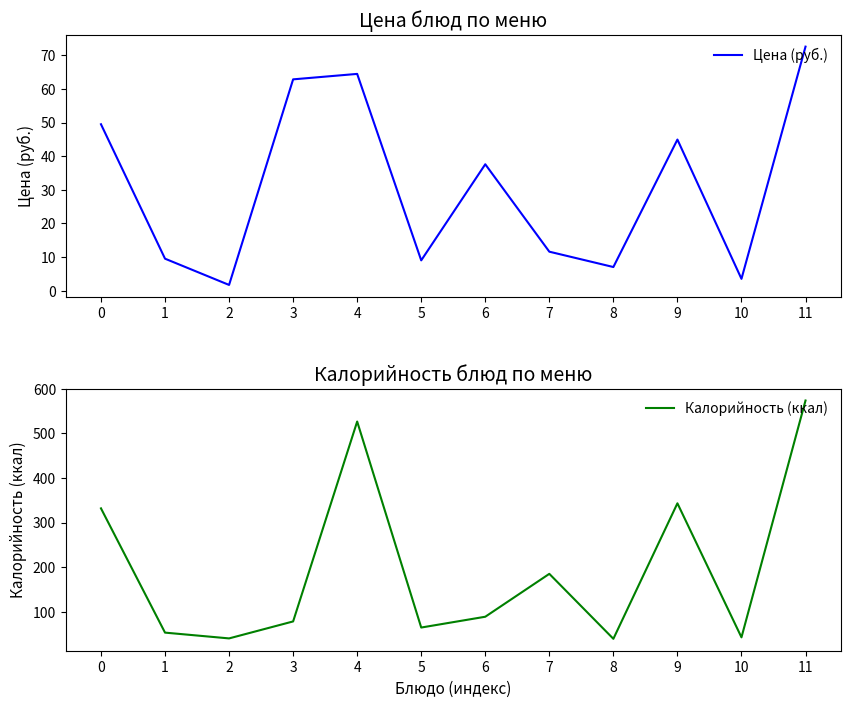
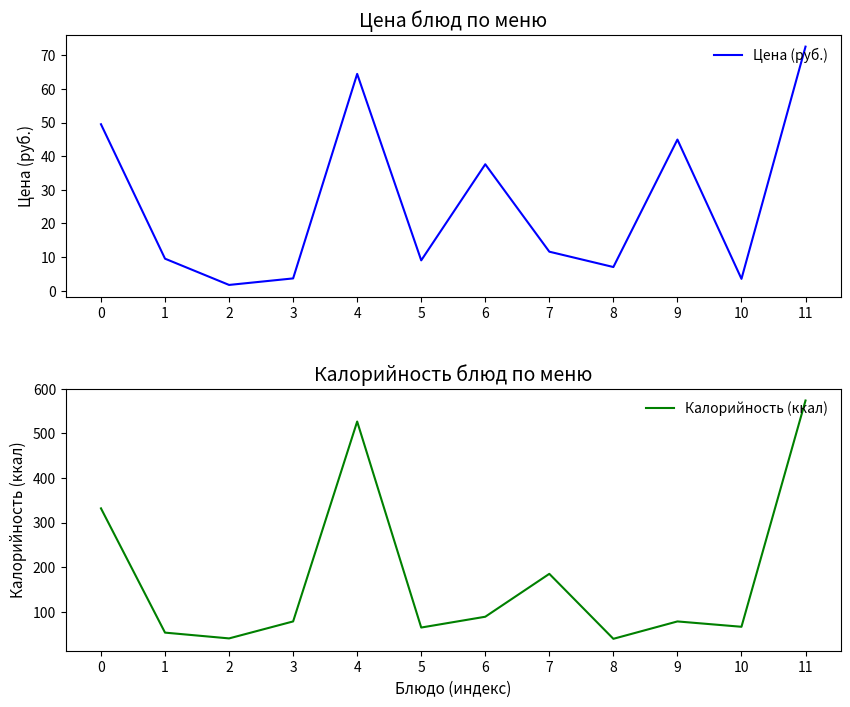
  {
    "Цена блюд по меню": {
      "0": 49,
      "1": 10,
      "2": 2,
-     "3": 63,
+     "3": 4,
      "4": 64,
      "5": 9,
      "6": 38,
      "7": 12,
      "8": 7,
      "9": 45,
      "10": 4,
      "11": 73
    },
    "Калорийность блюд по меню": {
      "0": 330,
      "1": 50,
      "2": 40,
      "3": 80,
      "4": 530,
      "5": 60,
      "6": 90,
      "7": 180,
      "8": 40,
-     "9": 340,
-     "10": 40,
+     "9": 80,
+     "10": 70,
      "11": 570
    }
  }
